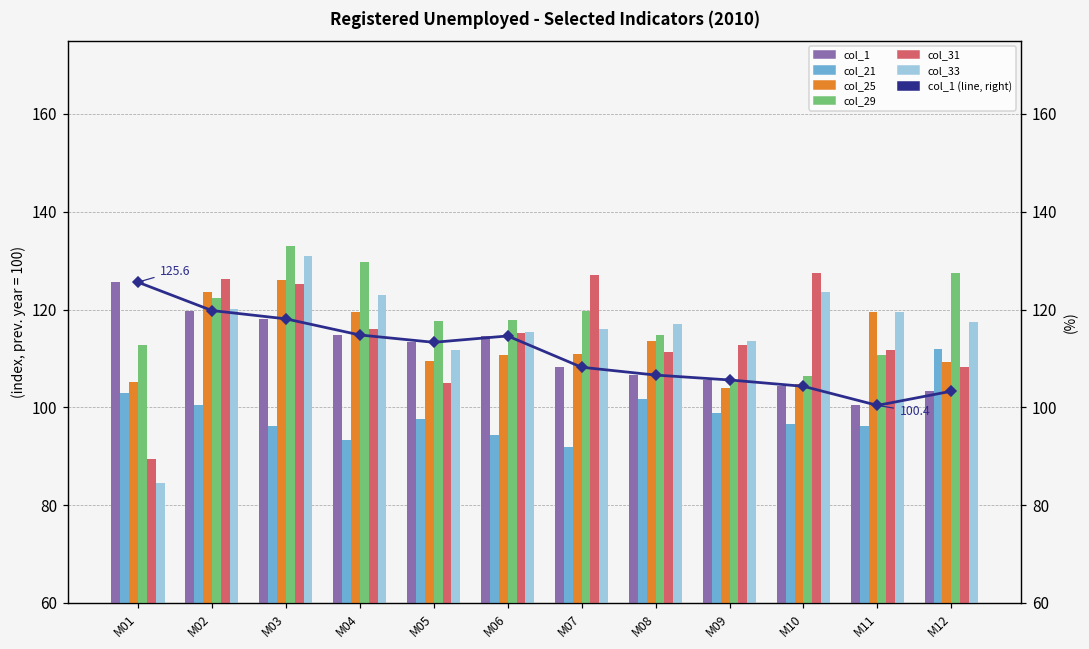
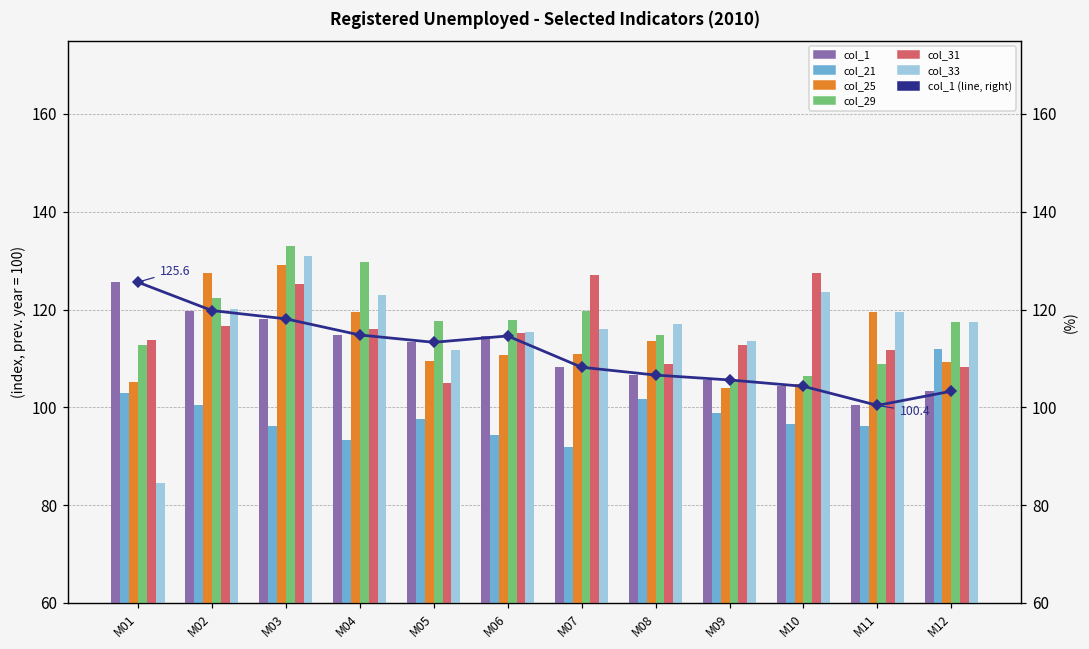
  {
    "col_1": {
      "M01": 126,
      "M02": 120,
      "M03": 118,
      "M04": 115,
      "M05": 113,
      "M06": 115,
      "M07": 108,
      "M08": 107,
      "M09": 106,
      "M10": 104,
      "M11": 100,
      "M12": 103
    },
    "col_25": {
      "M01": 105,
-     "M02": 124,
-     "M03": 126,
+     "M02": 128,
+     "M03": 129,
      "M04": 119,
      "M05": 110,
      "M06": 111,
      "M07": 111,
      "M08": 114,
      "M09": 104,
      "M10": 105,
      "M11": 120,
      "M12": 109
    },
    "col_29": {
      "M01": 113,
      "M02": 122,
      "M03": 133,
      "M04": 130,
      "M05": 118,
      "M06": 118,
      "M07": 120,
      "M08": 115,
      "M09": 105,
      "M10": 106,
-     "M11": 111,
-     "M12": 127
+     "M11": 109,
+     "M12": 118
    },
    "col_31": {
-     "M01": 89,
-     "M02": 126,
+     "M01": 114,
+     "M02": 117,
      "M03": 125,
      "M04": 116,
      "M05": 105,
      "M06": 115,
      "M07": 127,
-     "M08": 111,
+     "M08": 109,
      "M09": 113,
      "M10": 127,
      "M11": 112,
      "M12": 108
    }
  }
